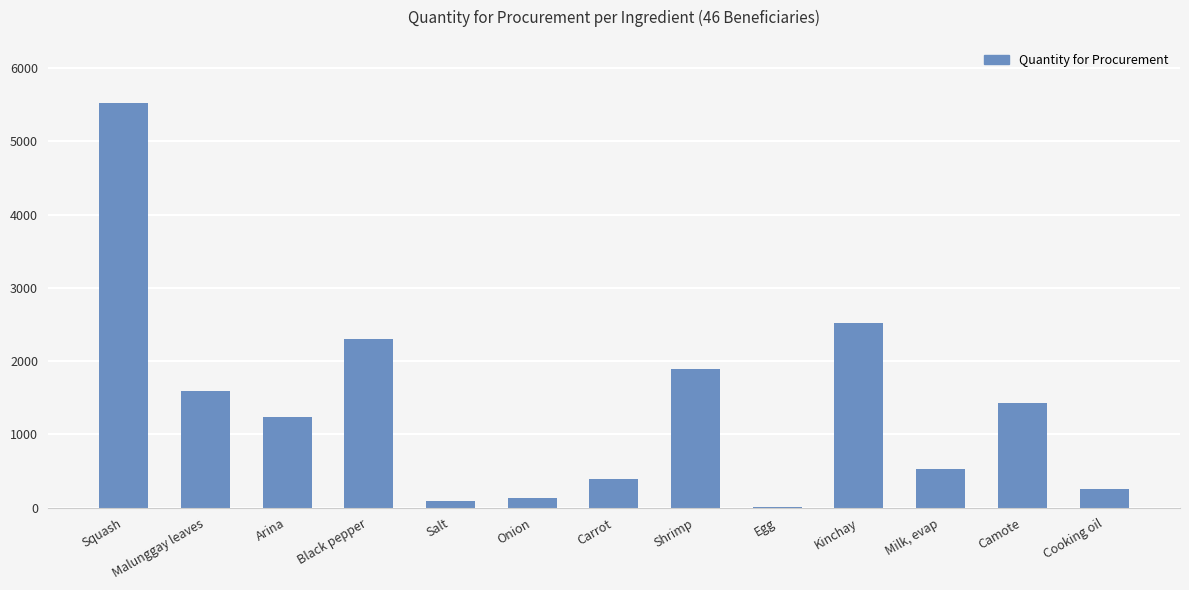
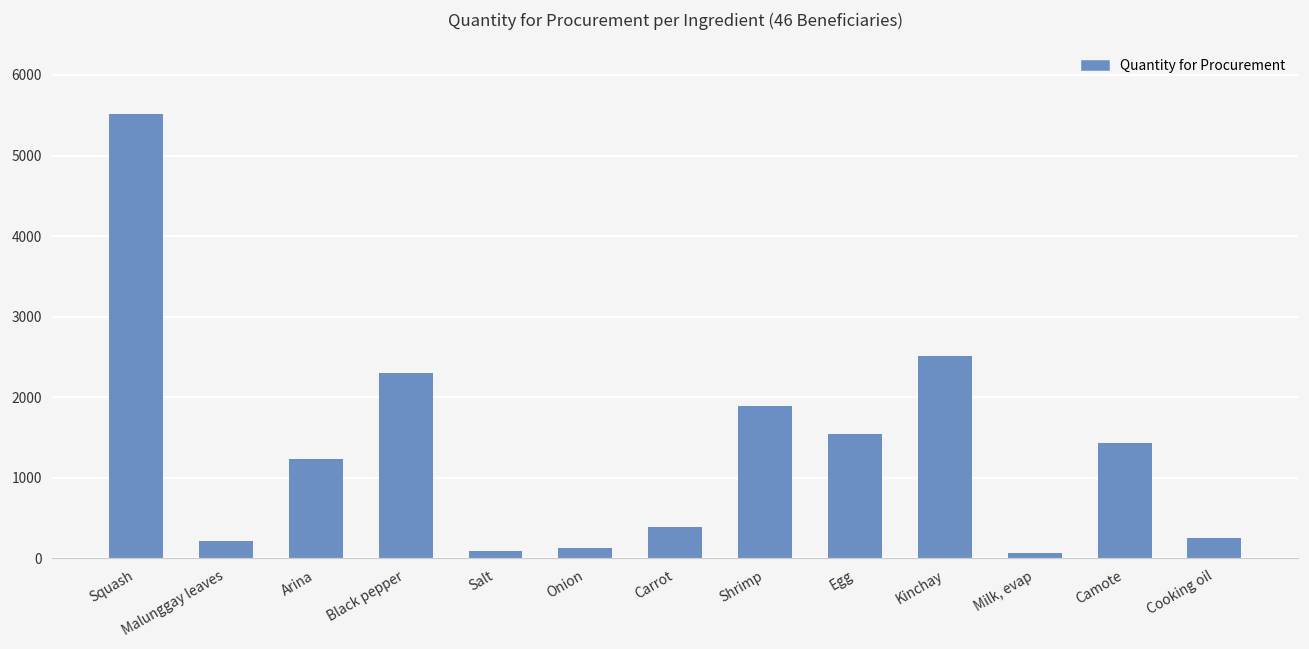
  {
    "Squash": 5500,
-   "Malunggay leaves": 1600,
+   "Malunggay leaves": 200,
    "Arina": 1200,
    "Black pepper": 2300,
    "Salt": 100,
    "Onion": 100,
    "Carrot": 400,
    "Shrimp": 1900,
-   "Egg": 0,
+   "Egg": 1500,
    "Kinchay": 2500,
-   "Milk, evap": 500,
+   "Milk, evap": 100,
    "Camote": 1400,
    "Cooking oil": 300
  }
